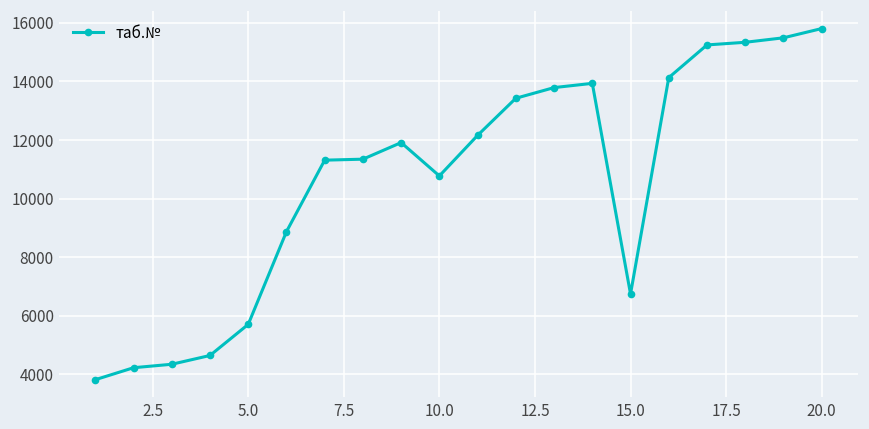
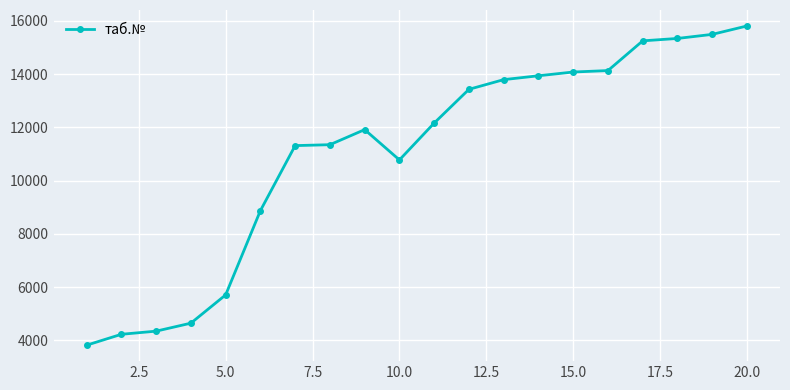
  {
    "5.0": 5700,
    "10.0": 10800,
-   "15.0": 6700,
+   "15.0": 14100,
    "20.0": 15800
  }
